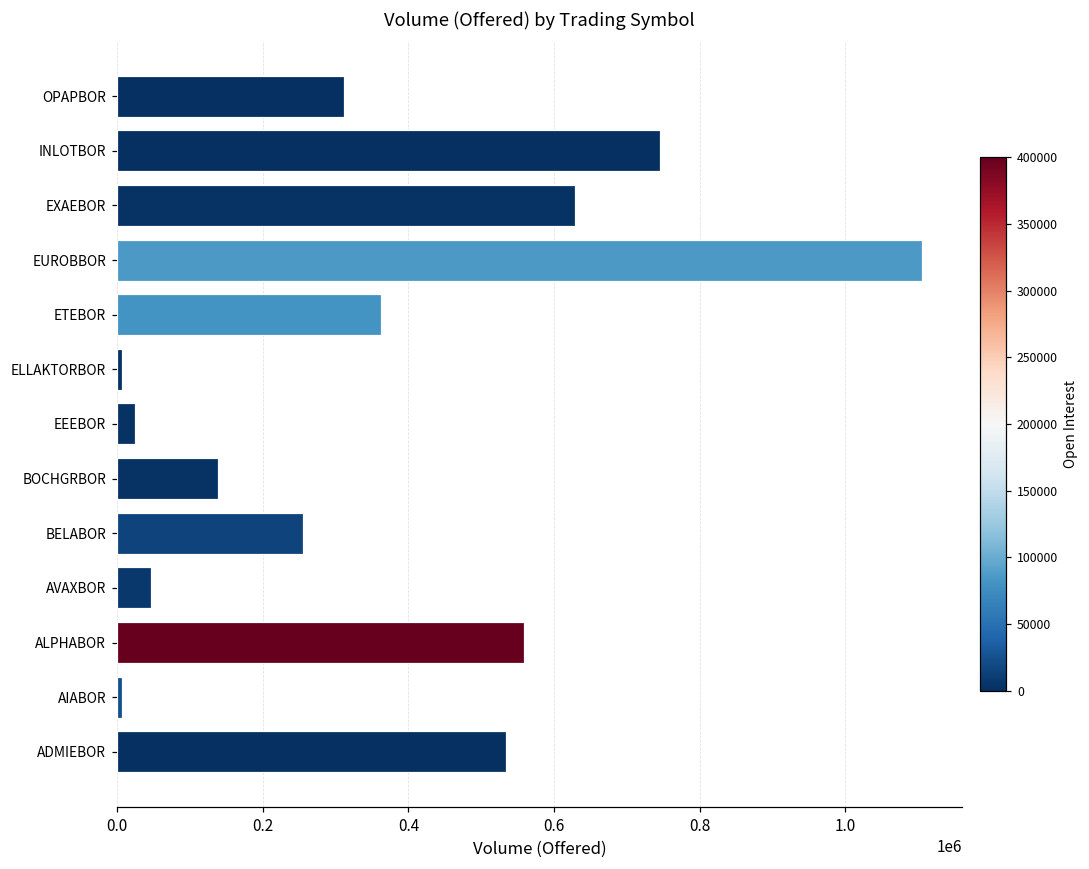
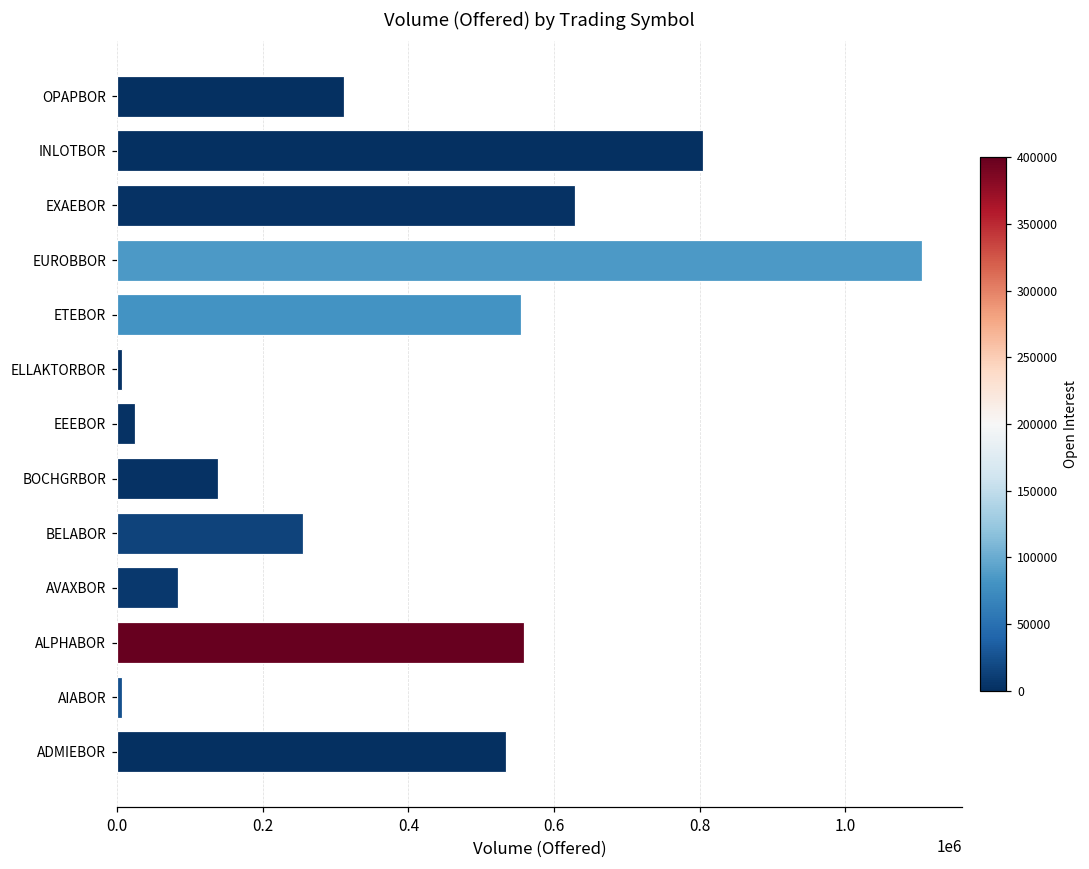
  {
    "OPAPBOR": 310000,
-   "INLOTBOR": 750000,
+   "INLOTBOR": 800000,
    "EXAEBOR": 630000,
    "EUROBBOR": 1100000,
-   "ETEBOR": 360000,
+   "ETEBOR": 550000,
    "ELLAKTORBOR": 10000,
    "EEEBOR": 20000,
    "BOCHGRBOR": 140000,
    "BELABOR": 250000,
-   "AVAXBOR": 50000,
+   "AVAXBOR": 80000,
    "ALPHABOR": 560000,
    "AIABOR": 10000,
    "ADMIEBOR": 530000
  }
